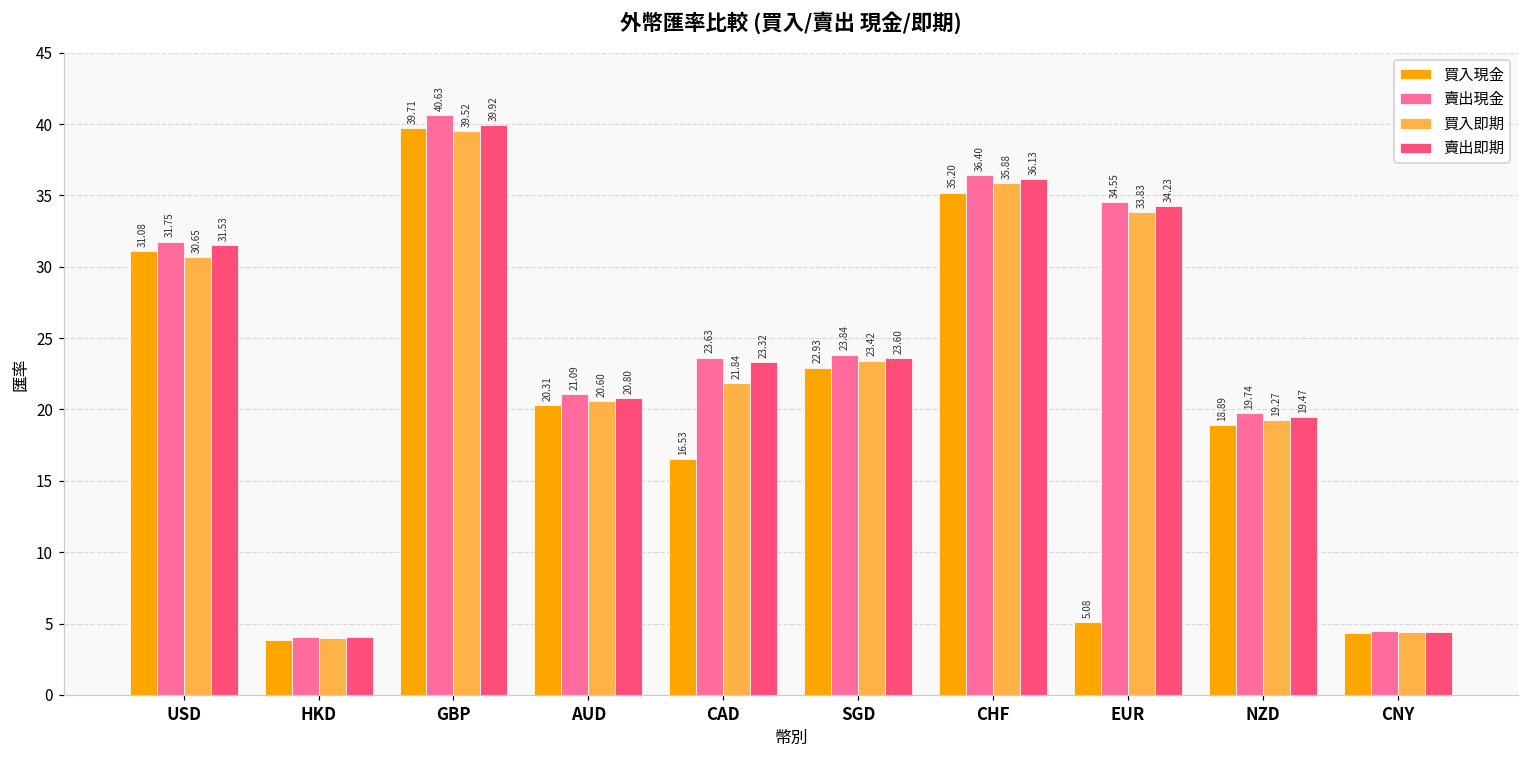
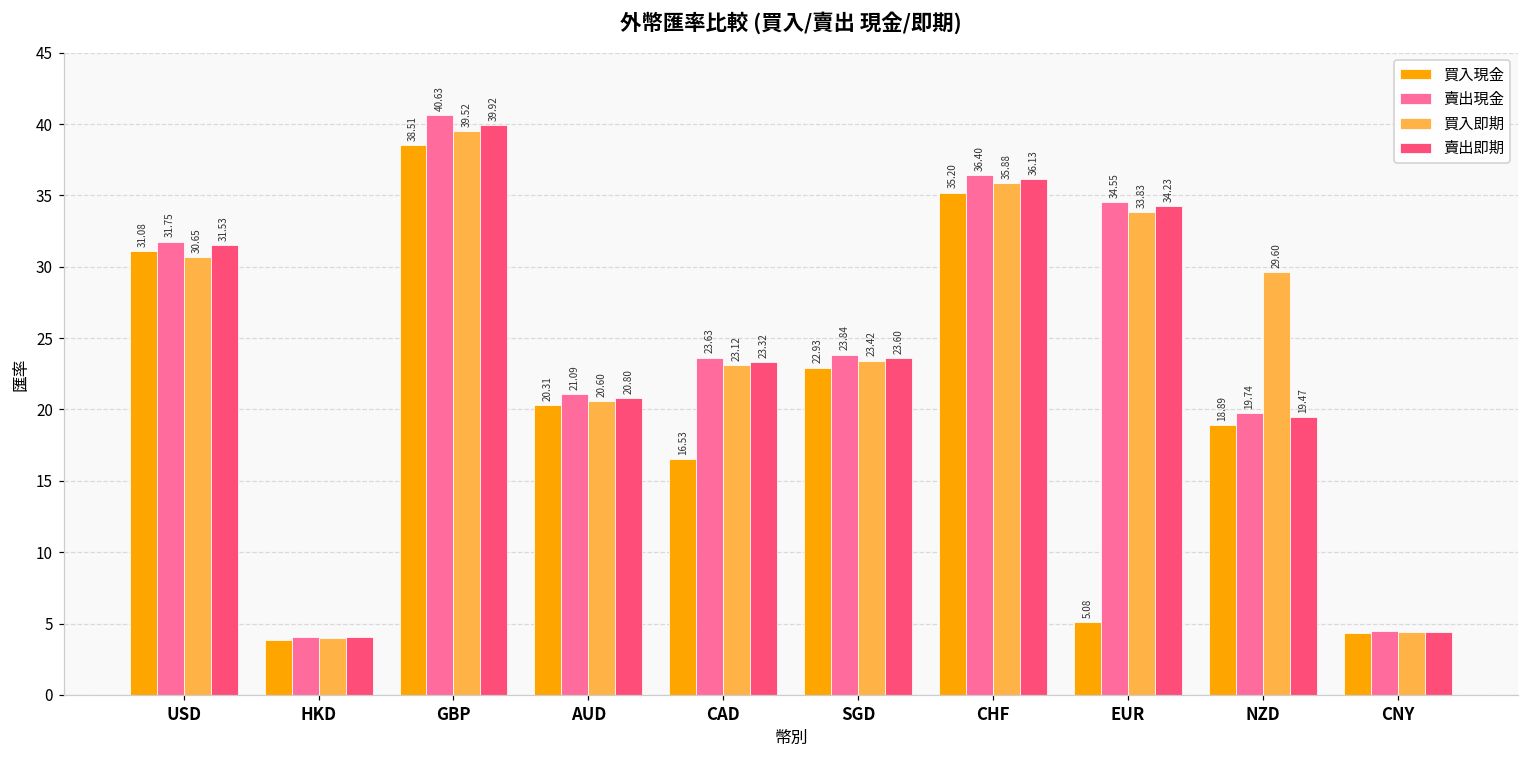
  {
    "買入現金": {
      "USD": 31.08,
-     "GBP": 39.71,
+     "GBP": 38.51,
      "AUD": 20.31,
      "CAD": 16.53,
      "SGD": 22.93,
      "CHF": 35.20,
      "EUR": 5.08,
      "NZD": 18.89
    },
    "買入即期": {
      "USD": 30.65,
      "GBP": 39.52,
      "AUD": 20.60,
-     "CAD": 21.84,
+     "CAD": 23.12,
      "SGD": 23.42,
      "CHF": 35.88,
      "EUR": 33.83,
-     "NZD": 19.27
+     "NZD": 29.60
    }
  }
